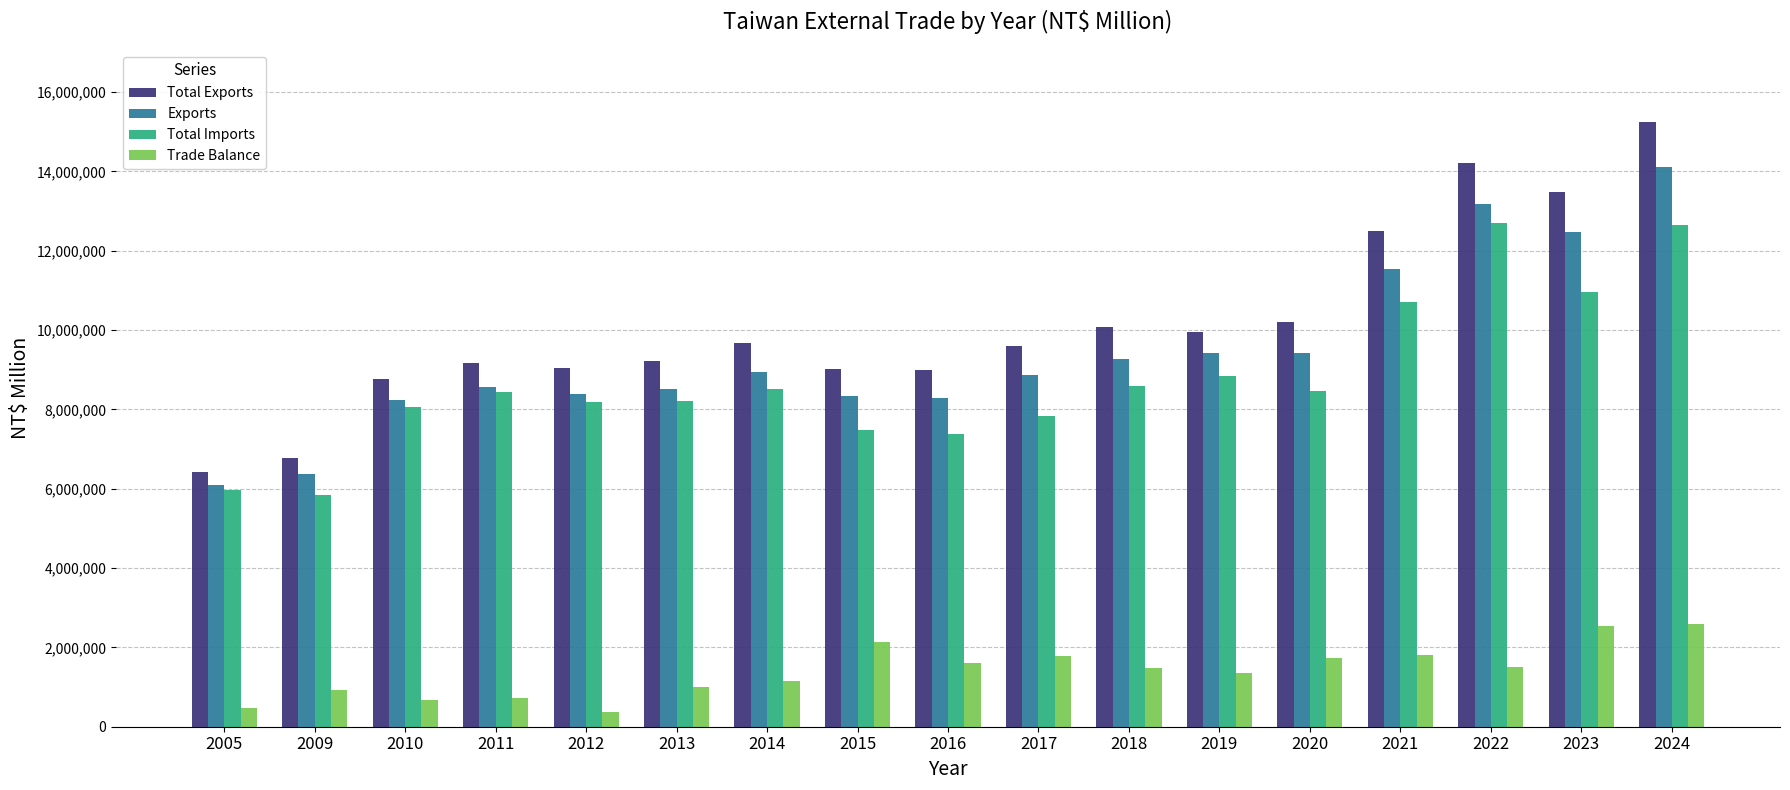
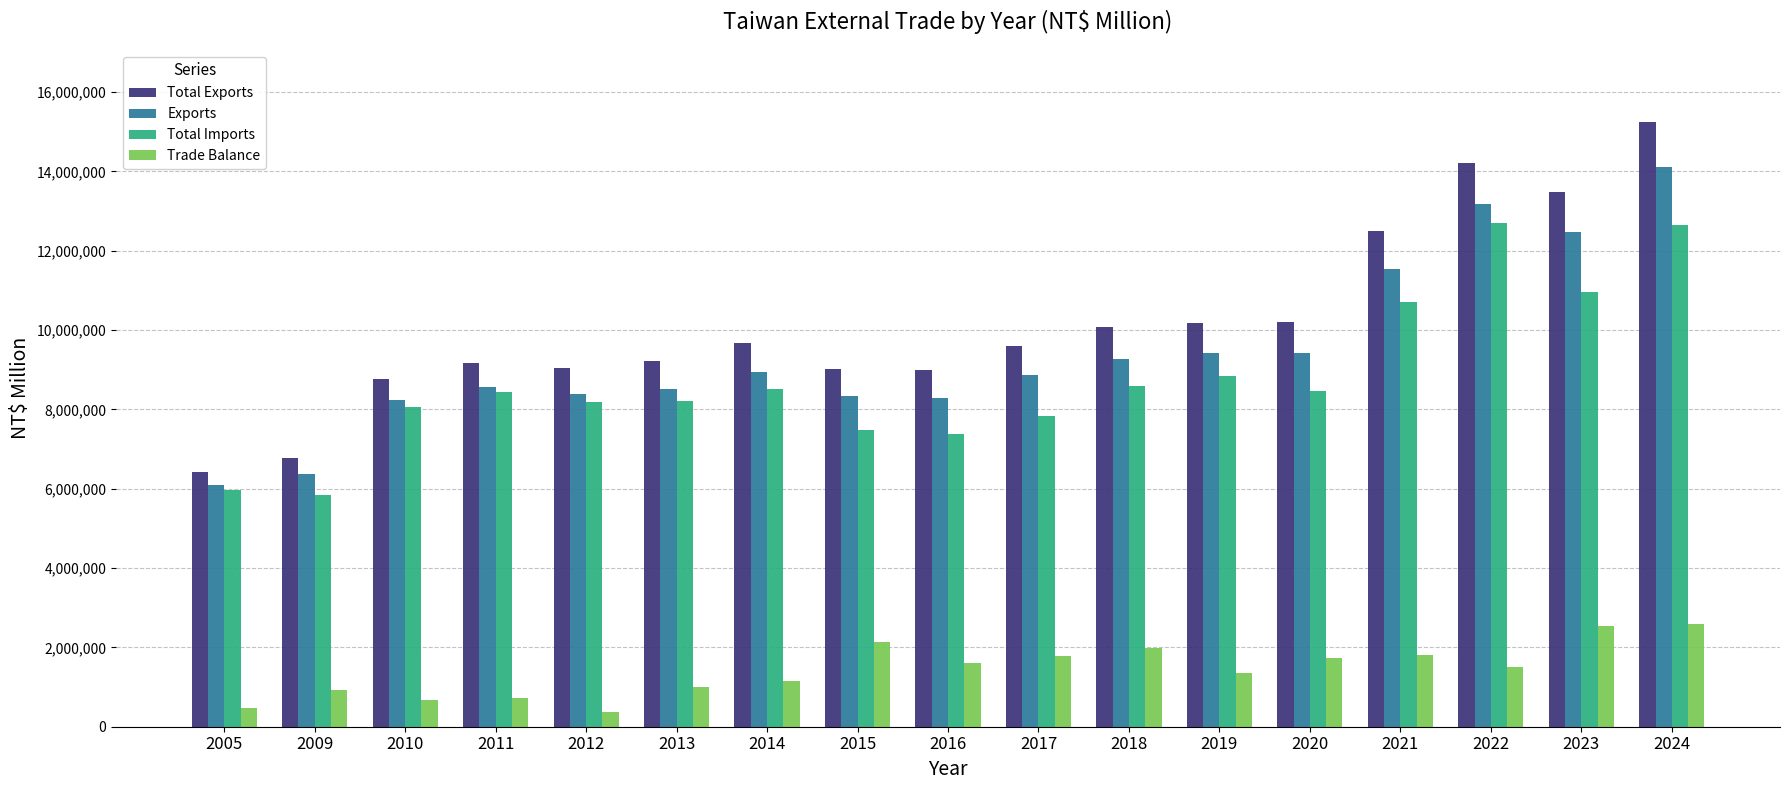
  {
    "Total Exports": {
      "2005": "6,400,000",
      "2009": "6,800,000",
      "2010": "8,800,000",
      "2011": "9,200,000",
      "2012": "9,000,000",
      "2013": "9,200,000",
      "2014": "9,700,000",
      "2015": "9,000,000",
      "2016": "9,000,000",
      "2017": "9,600,000",
      "2018": "10,100,000",
-     "2019": "9,900,000",
+     "2019": "10,200,000",
      "2020": "10,200,000",
      "2021": "12,500,000",
      "2022": "14,200,000",
      "2023": "13,500,000",
      "2024": "15,200,000"
    },
    "Trade Balance": {
      "2005": "500,000",
      "2009": "900,000",
      "2010": "700,000",
      "2011": "700,000",
      "2012": "400,000",
      "2013": "1,000,000",
      "2014": "1,200,000",
      "2015": "2,100,000",
      "2016": "1,600,000",
      "2017": "1,800,000",
-     "2018": "1,500,000",
+     "2018": "2,000,000",
      "2019": "1,300,000",
      "2020": "1,700,000",
      "2021": "1,800,000",
      "2022": "1,500,000",
      "2023": "2,500,000",
      "2024": "2,600,000"
    }
  }
